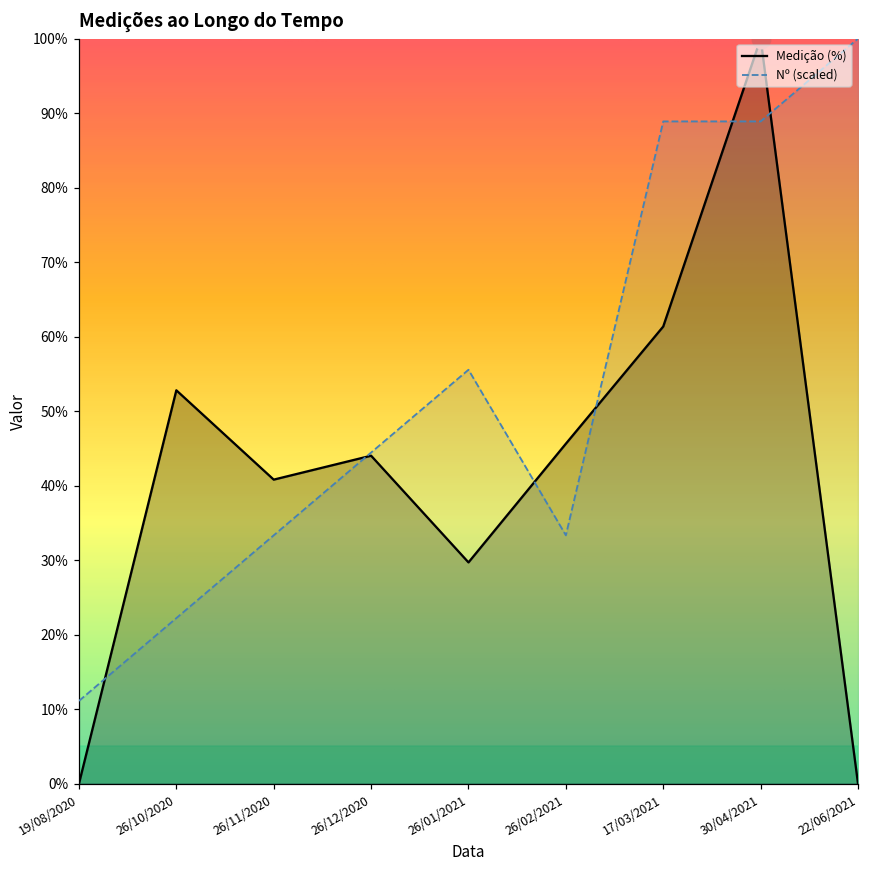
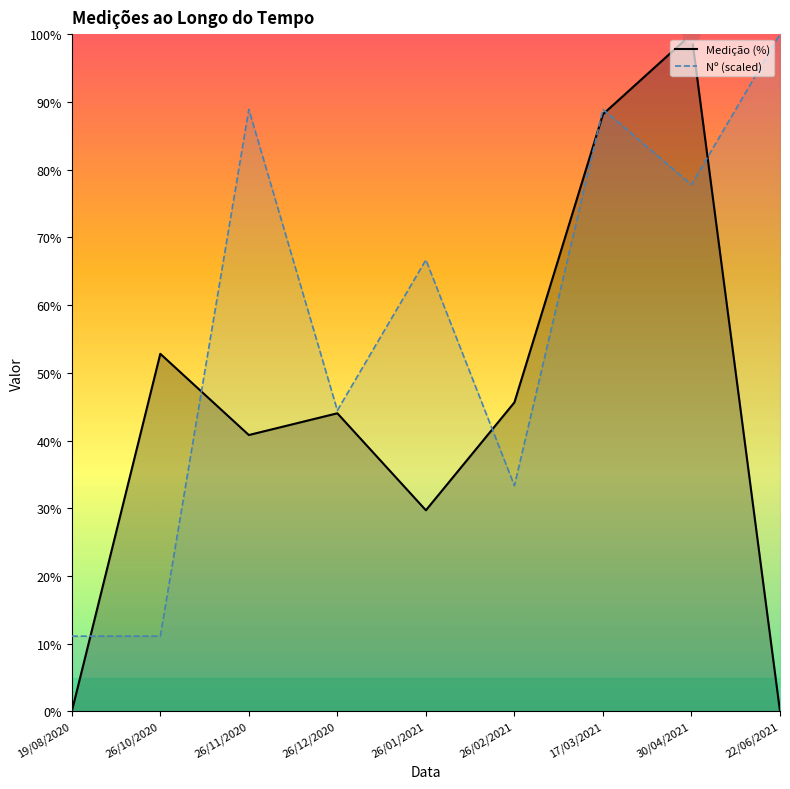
  {
    "Medição (%)": {
      "26/10/2020": "53%",
      "26/11/2020": "41%",
      "26/12/2020": "44%",
      "26/01/2021": "30%",
      "26/02/2021": "46%",
-     "17/03/2021": "61%"
+     "17/03/2021": "88%"
    },
    "Nº (scaled)": {
      "19/08/2020": "11%",
-     "26/10/2020": "22%",
-     "26/11/2020": "33%",
+     "26/10/2020": "11%",
+     "26/11/2020": "89%",
      "26/12/2020": "44%",
-     "26/01/2021": "56%",
+     "26/01/2021": "67%",
      "26/02/2021": "33%",
      "17/03/2021": "89%",
-     "30/04/2021": "89%",
+     "30/04/2021": "78%",
      "22/06/2021": "100%"
    }
  }
